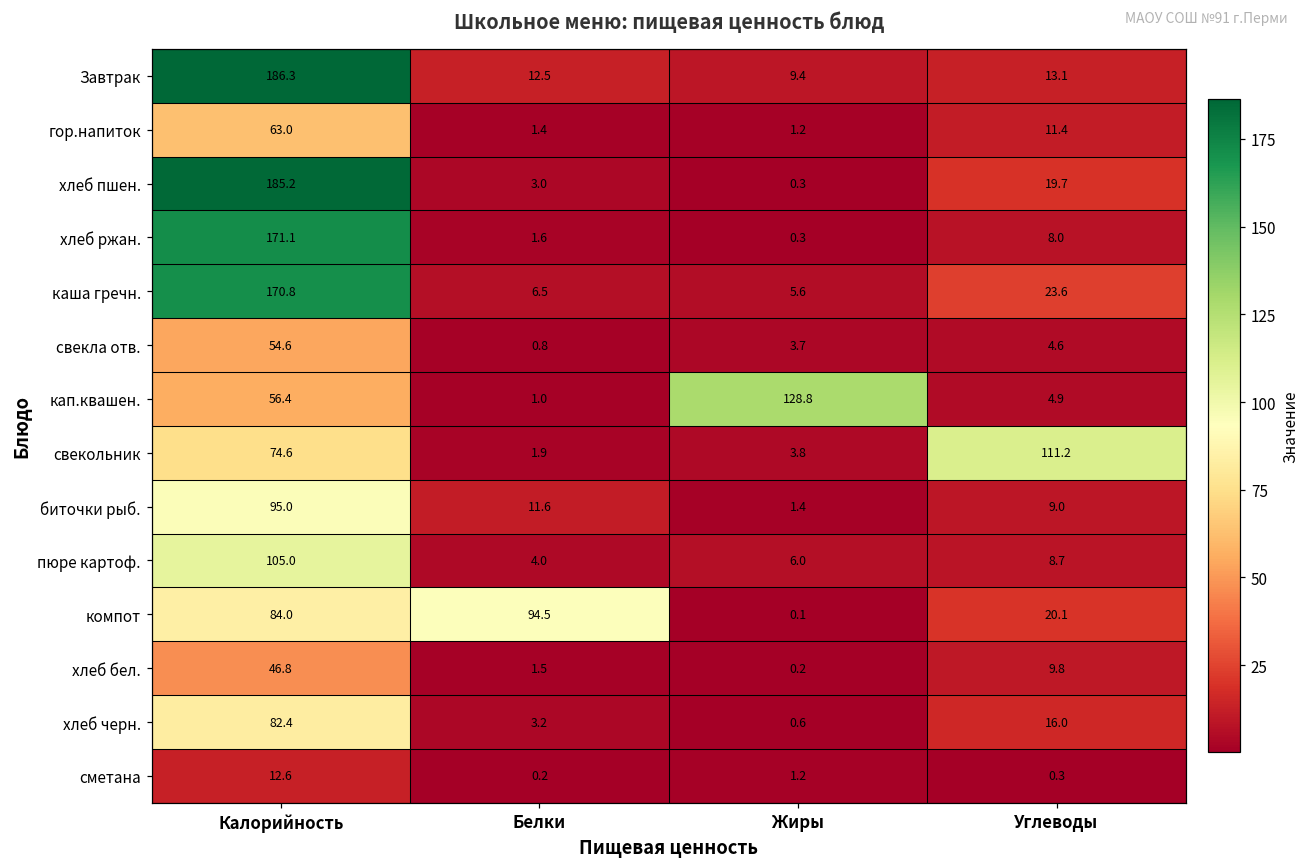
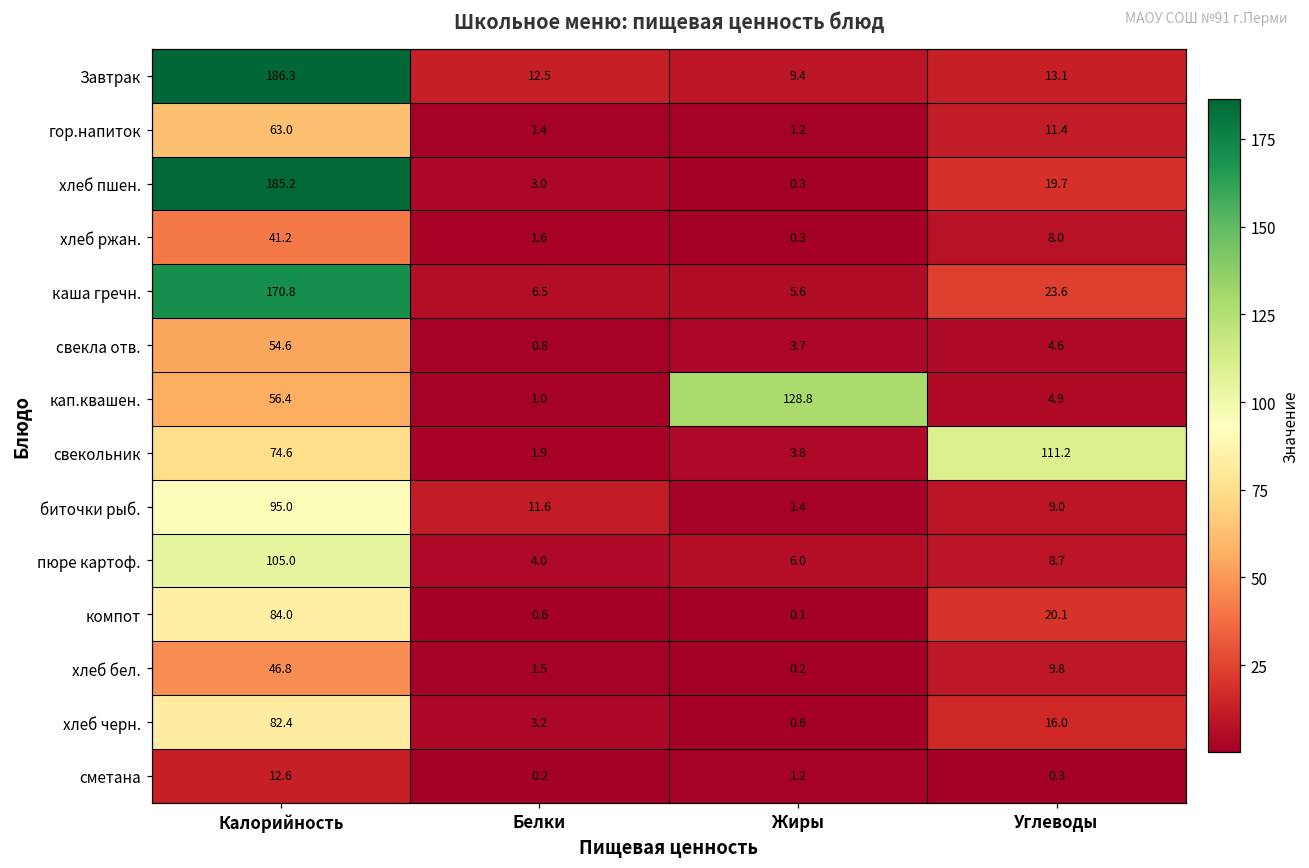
  {
    "Завтрак": {
      "Калорийность": 186.3,
      "Белки": 12.5,
      "Жиры": 9.4,
      "Углеводы": 13.1
    },
    "гор.напиток": {
      "Калорийность": 63.0,
      "Белки": 1.4,
      "Жиры": 1.2,
      "Углеводы": 11.4
    },
    "хлеб пшен.": {
      "Калорийность": 185.2,
      "Белки": 3.0,
      "Жиры": 0.3,
      "Углеводы": 19.7
    },
    "хлеб ржан.": {
-     "Калорийность": 171.1,
+     "Калорийность": 41.2,
      "Белки": 1.6,
      "Жиры": 0.3,
      "Углеводы": 8.0
    },
    "каша гречн.": {
      "Калорийность": 170.8,
      "Белки": 6.5,
      "Жиры": 5.6,
      "Углеводы": 23.6
    },
    "свекла отв.": {
      "Калорийность": 54.6,
      "Белки": 0.8,
      "Жиры": 3.7,
      "Углеводы": 4.6
    },
    "кап.квашен.": {
      "Калорийность": 56.4,
      "Белки": 1.0,
      "Жиры": 128.8,
      "Углеводы": 4.9
    },
    "свекольник": {
      "Калорийность": 74.6,
      "Белки": 1.9,
      "Жиры": 3.8,
      "Углеводы": 111.2
    },
    "биточки рыб.": {
      "Калорийность": 95.0,
      "Белки": 11.6,
      "Жиры": 1.4,
      "Углеводы": 9.0
    },
    "пюре картоф.": {
      "Калорийность": 105.0,
      "Белки": 4.0,
      "Жиры": 6.0,
      "Углеводы": 8.7
    },
    "компот": {
      "Калорийность": 84.0,
-     "Белки": 94.5,
+     "Белки": 0.6,
      "Жиры": 0.1,
      "Углеводы": 20.1
    },
    "хлеб бел.": {
      "Калорийность": 46.8,
      "Белки": 1.5,
      "Жиры": 0.2,
      "Углеводы": 9.8
    },
    "хлеб черн.": {
      "Калорийность": 82.4,
      "Белки": 3.2,
      "Жиры": 0.6,
      "Углеводы": 16.0
    },
    "сметана": {
      "Калорийность": 12.6,
      "Белки": 0.2,
      "Жиры": 1.2,
      "Углеводы": 0.3
    }
  }
